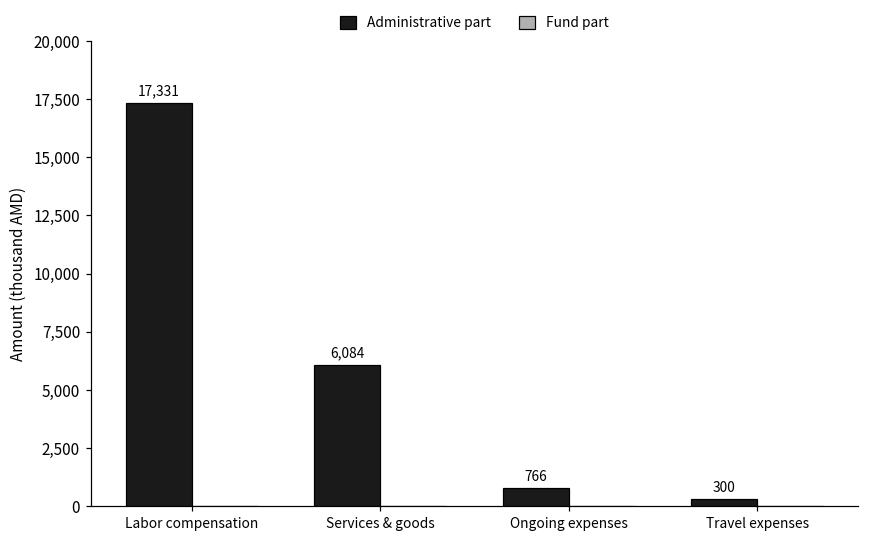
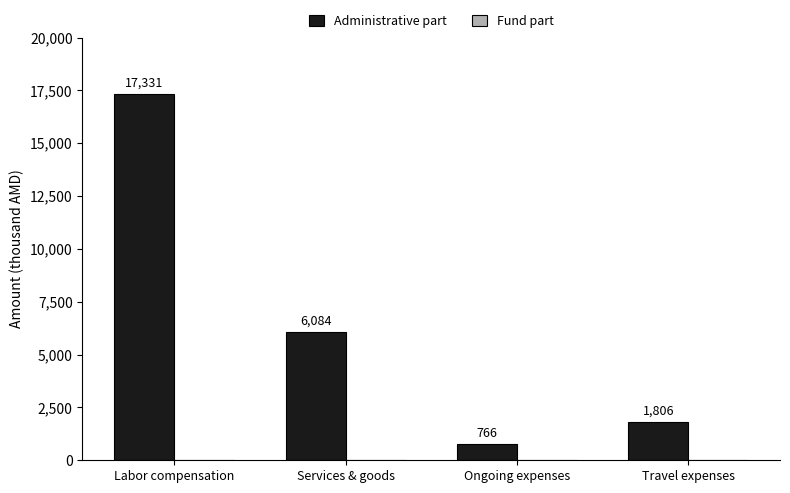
  {
    "Administrative part": {
      "Labor compensation": "17,331",
      "Services & goods": "6,084",
      "Ongoing expenses": "766",
-     "Travel expenses": "300"
+     "Travel expenses": "1,806"
    },
    "Fund part": {
      "Labor compensation": "0",
      "Services & goods": "0",
      "Ongoing expenses": "0",
      "Travel expenses": "0"
    }
  }
